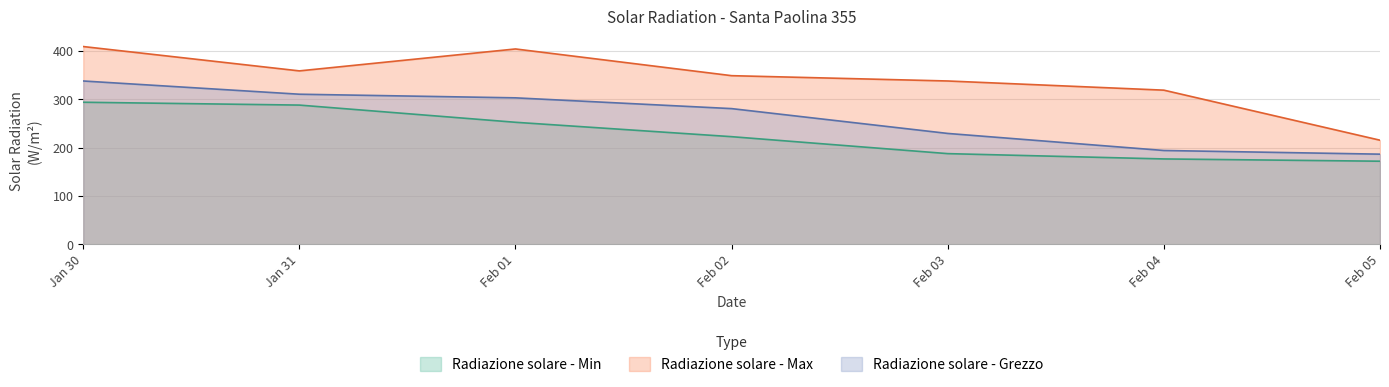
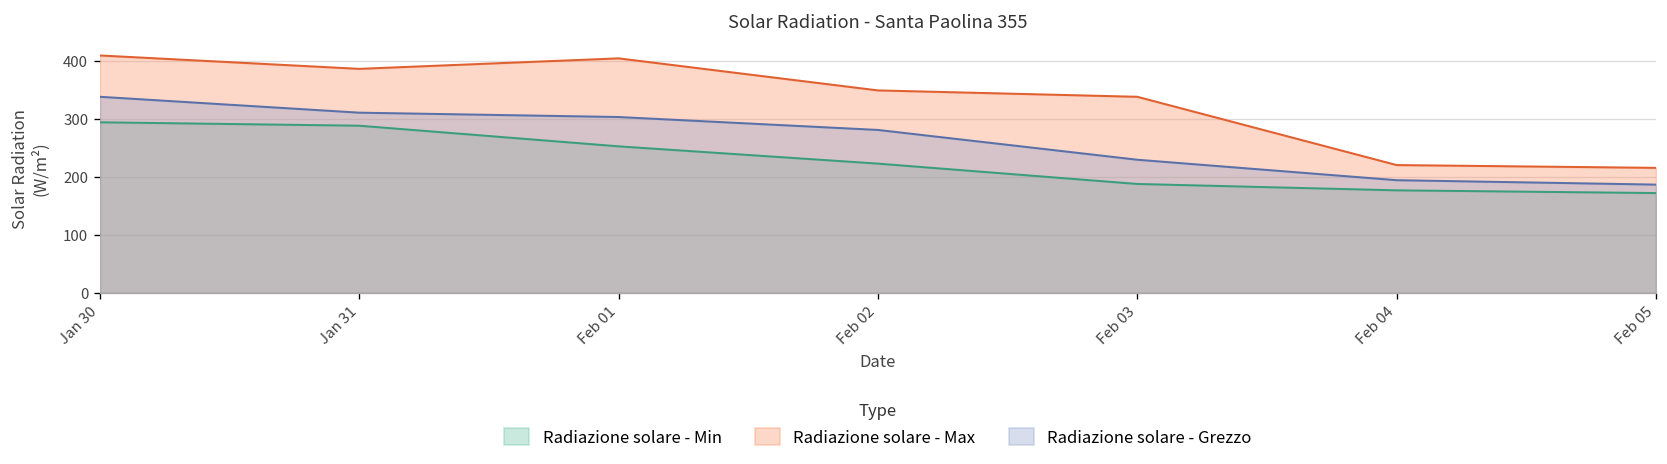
  {
    "Radiazione solare - Max": {
      "Jan 30": 410,
-     "Jan 31": 360,
+     "Jan 31": 390,
      "Feb 01": 400,
      "Feb 02": 350,
      "Feb 03": 340,
-     "Feb 04": 320,
+     "Feb 04": 220,
      "Feb 05": 220
    }
  }
